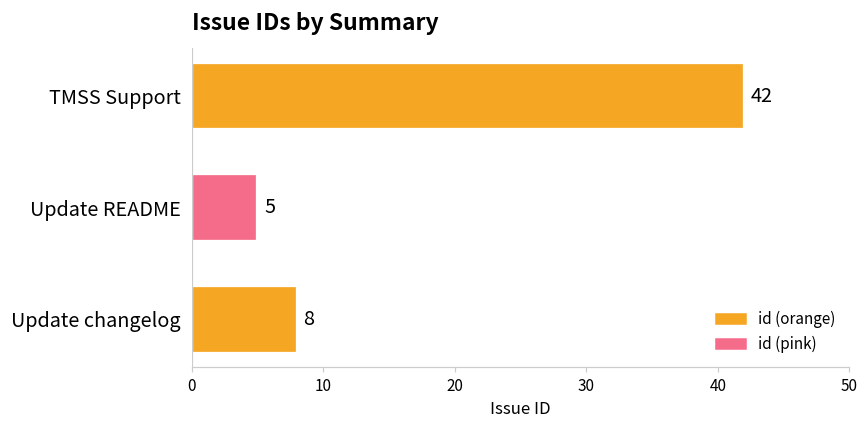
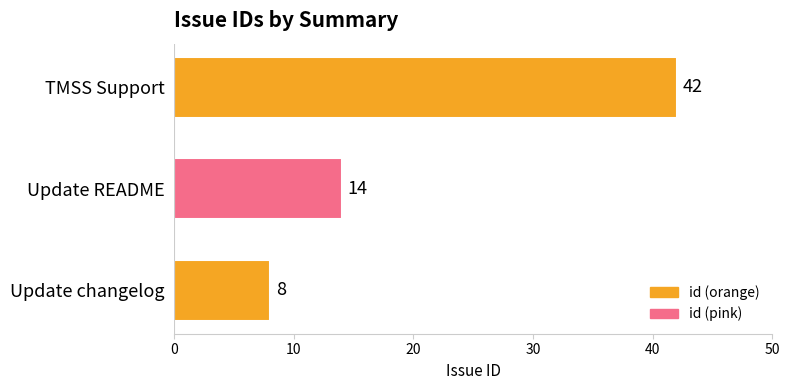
  {
    "TMSS Support": 42,
-   "Update README": 5,
+   "Update README": 14,
    "Update changelog": 8
  }
